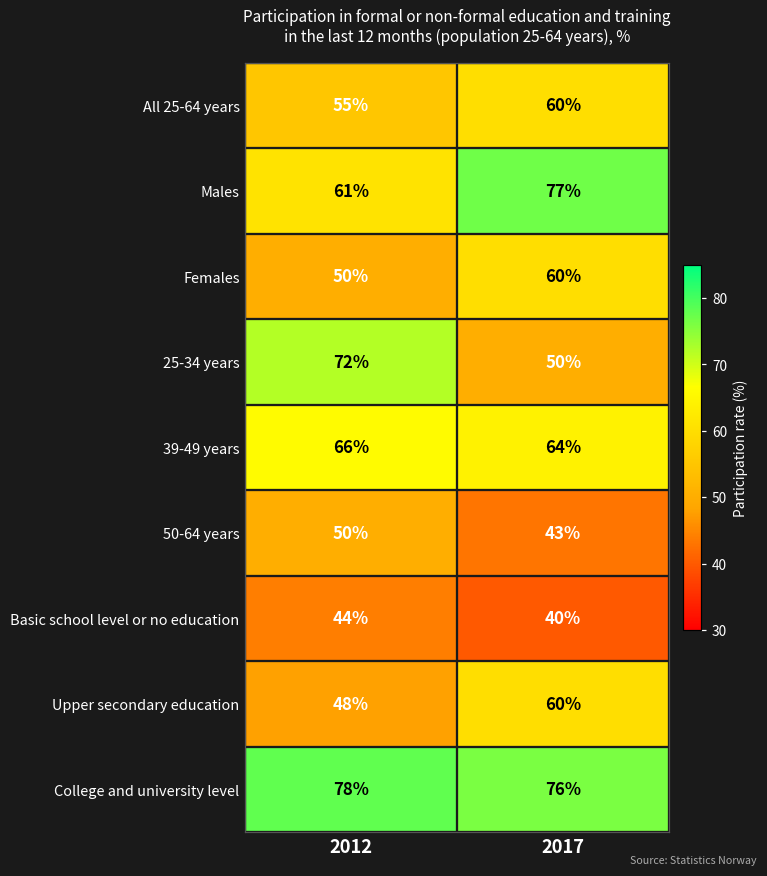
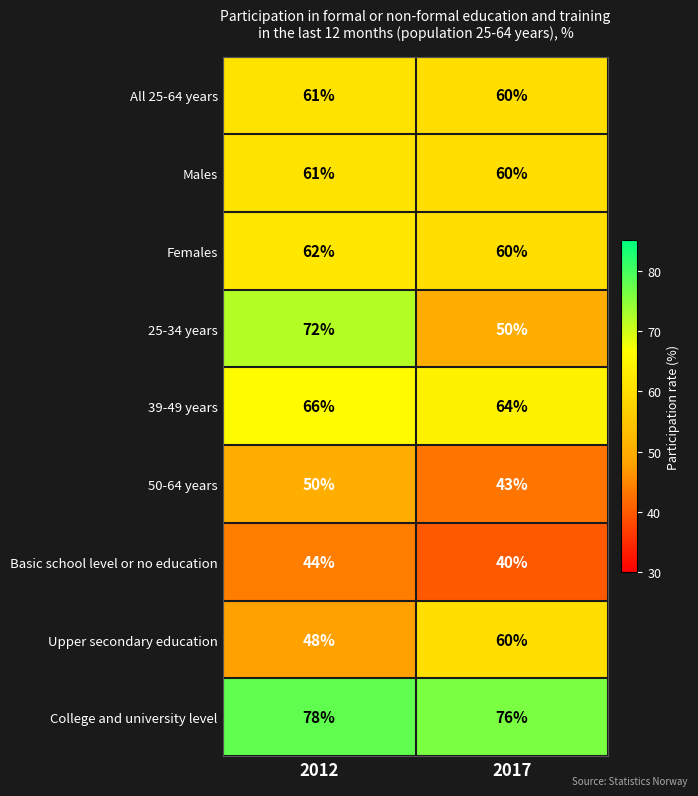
  {
    "All 25-64 years": {
-     "2012": "55%",
+     "2012": "61%",
      "2017": "60%"
    },
    "Males": {
      "2012": "61%",
-     "2017": "77%"
+     "2017": "60%"
    },
    "Females": {
-     "2012": "50%",
+     "2012": "62%",
      "2017": "60%"
    },
    "25-34 years": {
      "2012": "72%",
      "2017": "50%"
    },
    "39-49 years": {
      "2012": "66%",
      "2017": "64%"
    },
    "50-64 years": {
      "2012": "50%",
      "2017": "43%"
    },
    "Basic school level or no education": {
      "2012": "44%",
      "2017": "40%"
    },
    "Upper secondary education": {
      "2012": "48%",
      "2017": "60%"
    },
    "College and university level": {
      "2012": "78%",
      "2017": "76%"
    }
  }
